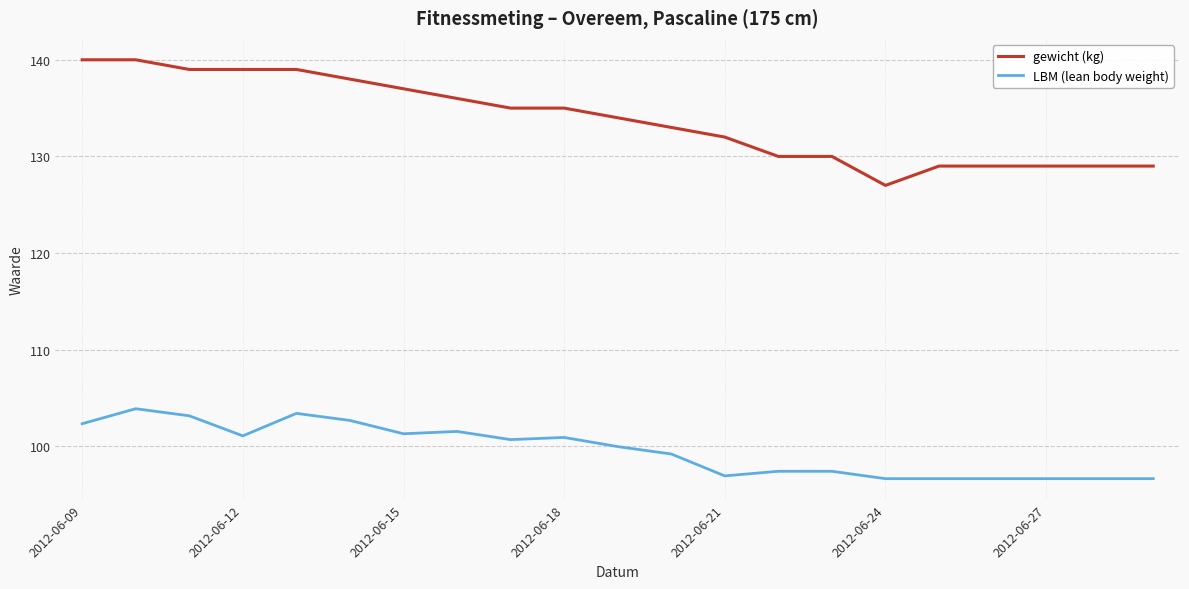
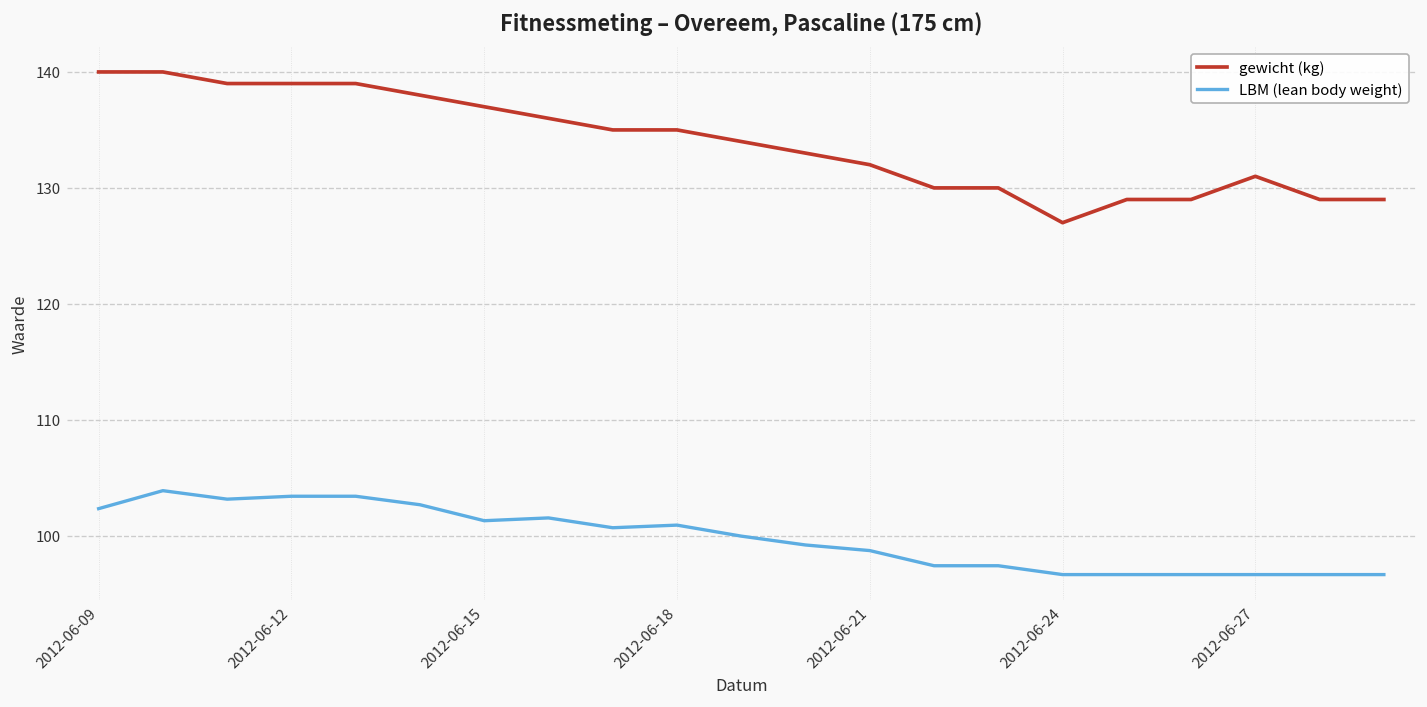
  {
    "gewicht (kg)": {
      "2012-06-09": 140,
      "2012-06-12": 139,
      "2012-06-15": 137,
      "2012-06-18": 135,
      "2012-06-21": 132,
      "2012-06-24": 127,
-     "2012-06-27": 129
+     "2012-06-27": 131
    },
    "LBM (lean body weight)": {
      "2012-06-09": 102,
-     "2012-06-12": 101,
+     "2012-06-12": 103,
      "2012-06-15": 101,
      "2012-06-18": 101,
-     "2012-06-21": 97,
+     "2012-06-21": 99,
      "2012-06-24": 97,
      "2012-06-27": 97
    }
  }
